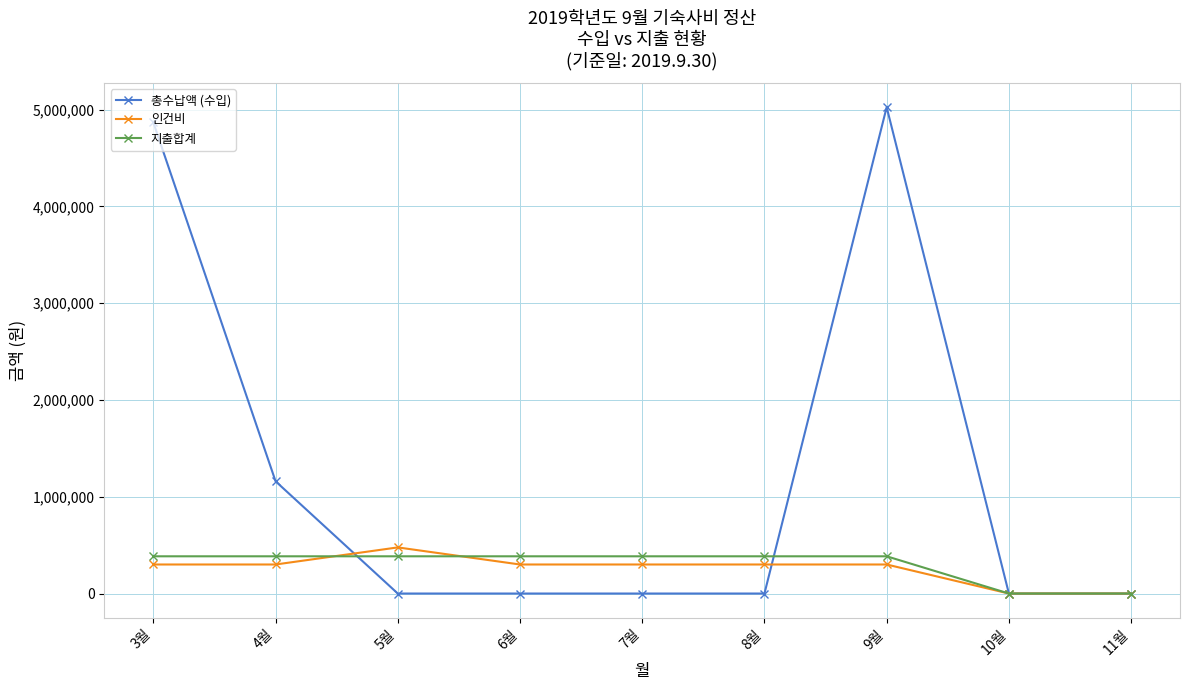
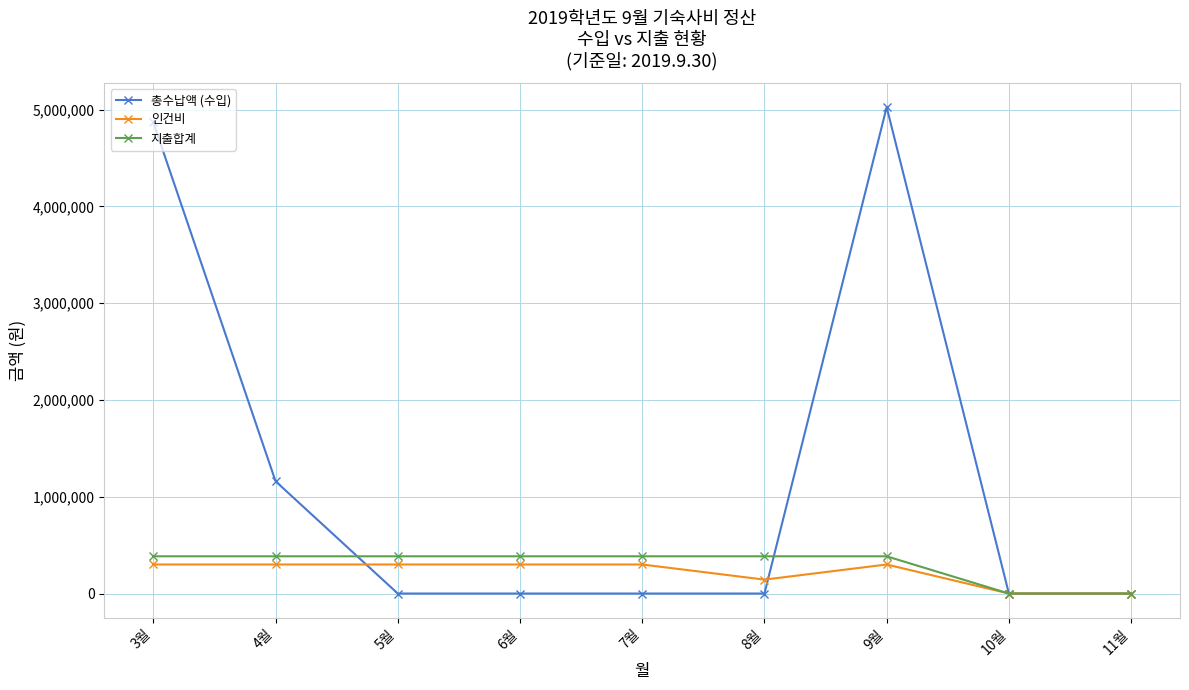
  {
    "총수납액 (수입)": {
      "4월": "1,200,000",
      "5월": "0",
      "6월": "0",
      "7월": "0",
      "8월": "0",
      "9월": "5,000,000"
    },
    "인건비": {
      "3월": "300,000",
      "4월": "300,000",
-     "5월": "500,000",
+     "5월": "300,000",
      "6월": "300,000",
      "7월": "300,000",
-     "8월": "300,000",
+     "8월": "100,000",
      "9월": "300,000"
    },
    "지출합계": {
      "3월": "400,000",
      "4월": "400,000",
      "5월": "400,000",
      "6월": "400,000",
      "7월": "400,000",
      "8월": "400,000",
      "9월": "400,000"
    }
  }
